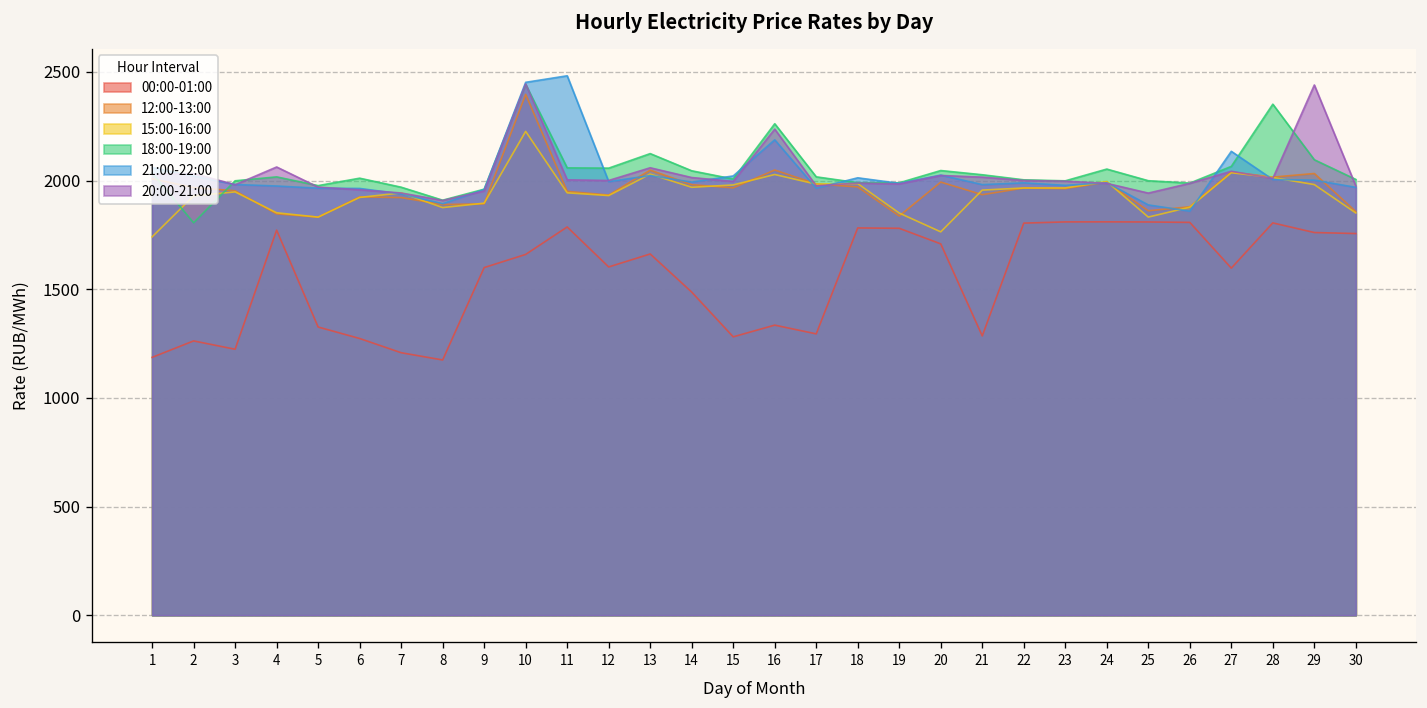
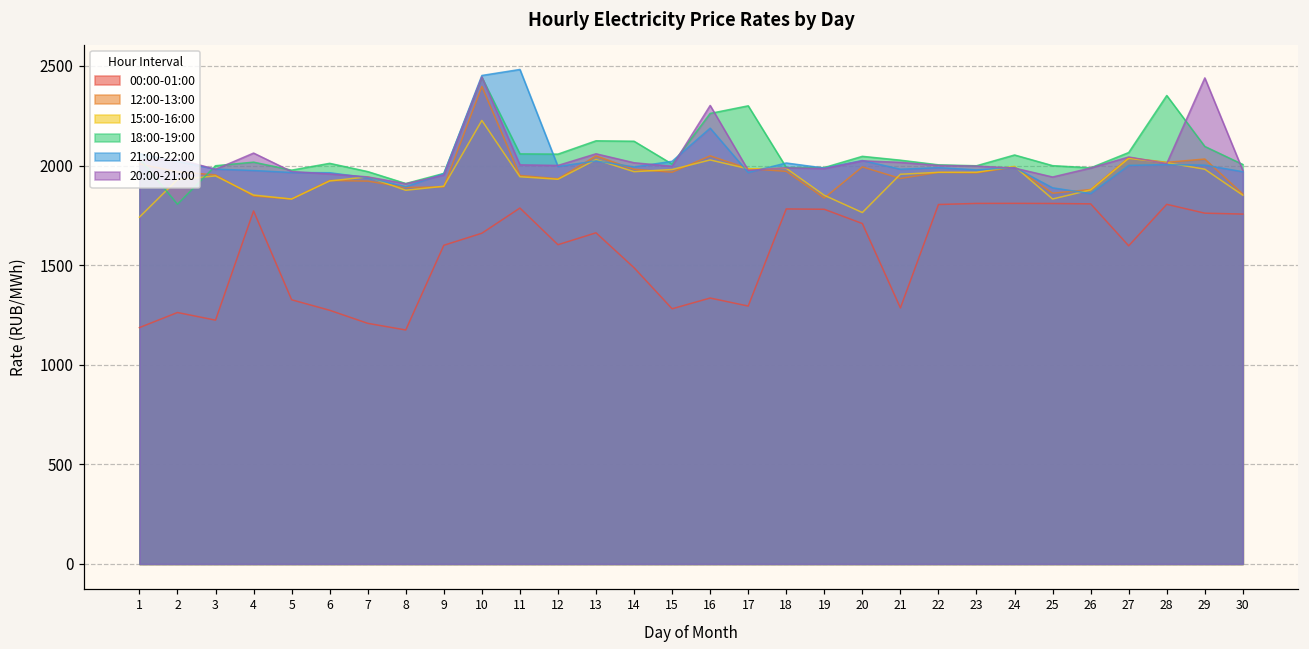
  {
    "15:00-16:00": {
      "1": 1740,
      "2": 1930,
      "10": 2230,
      "16": 2030,
      "20": 1760,
      "21": 1960,
      "25": 1830,
      "29": 1980
    },
    "18:00-19:00": {
      "2": 1810,
      "3": 2000,
      "4": 2020,
      "6": 2010,
      "7": 1970,
      "11": 2060,
      "12": 2060,
      "13": 2120,
-     "14": 2050,
+     "14": 2120,
      "16": 2260,
-     "17": 2020,
+     "17": 2300,
      "20": 2050,
      "24": 2050,
      "25": 2000,
      "27": 2070,
      "28": 2350,
      "29": 2100,
      "30": 2010
    },
    "21:00-22:00": {
      "4": 1980,
      "11": 2480,
      "15": 2020,
      "16": 2190,
      "18": 2010,
      "21": 1980,
      "25": 1890,
      "26": 1860,
-     "27": 2130,
+     "27": 2000,
      "29": 2000
    },
    "20:00-21:00": {
      "4": 2060,
      "11": 2000,
      "14": 2010,
-     "16": 2240,
+     "16": 2300,
      "25": 1940,
      "29": 2440
    }
  }
